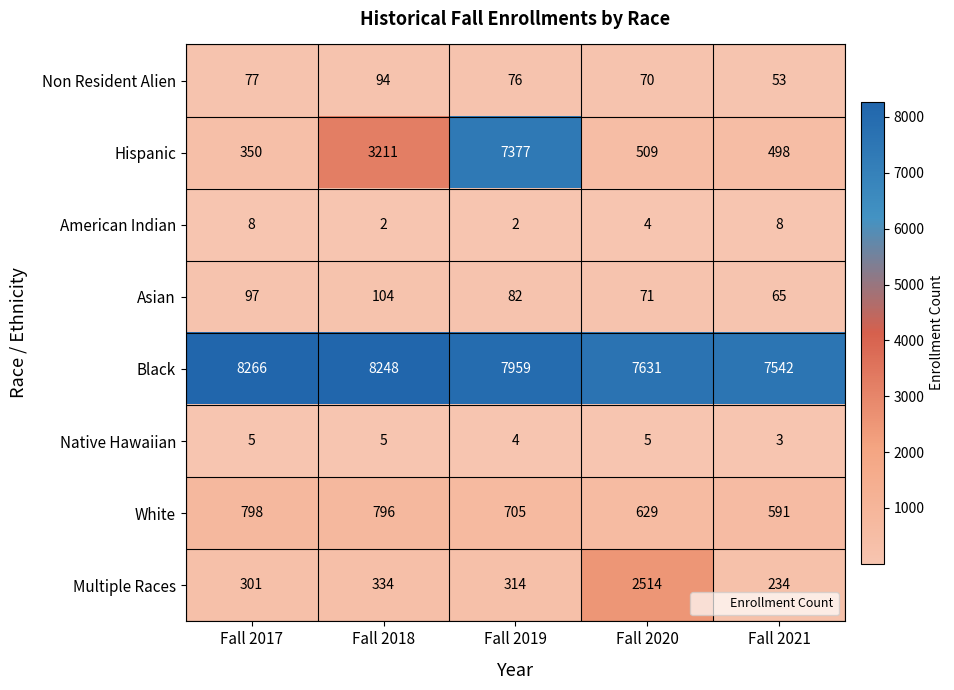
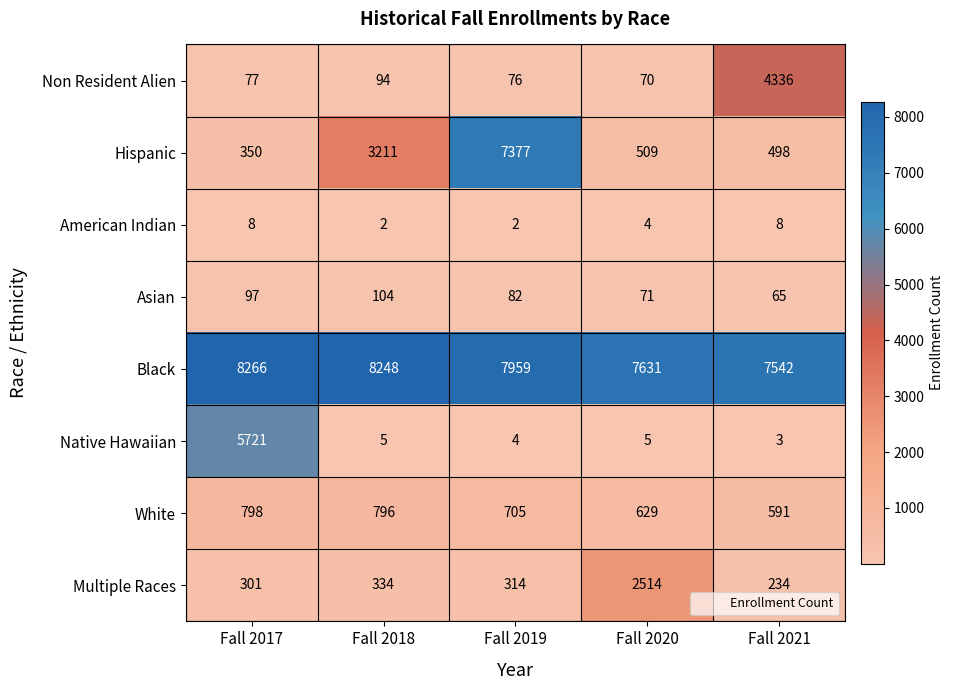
  {
    "Non Resident Alien": {
      "Fall 2017": 77,
      "Fall 2018": 94,
      "Fall 2019": 76,
      "Fall 2020": 70,
-     "Fall 2021": 53
+     "Fall 2021": 4336
    },
    "Hispanic": {
      "Fall 2017": 350,
      "Fall 2018": 3211,
      "Fall 2019": 7377,
      "Fall 2020": 509,
      "Fall 2021": 498
    },
    "American Indian": {
      "Fall 2017": 8,
      "Fall 2018": 2,
      "Fall 2019": 2,
      "Fall 2020": 4,
      "Fall 2021": 8
    },
    "Asian": {
      "Fall 2017": 97,
      "Fall 2018": 104,
      "Fall 2019": 82,
      "Fall 2020": 71,
      "Fall 2021": 65
    },
    "Black": {
      "Fall 2017": 8266,
      "Fall 2018": 8248,
      "Fall 2019": 7959,
      "Fall 2020": 7631,
      "Fall 2021": 7542
    },
    "Native Hawaiian": {
-     "Fall 2017": 5,
+     "Fall 2017": 5721,
      "Fall 2018": 5,
      "Fall 2019": 4,
      "Fall 2020": 5,
      "Fall 2021": 3
    },
    "White": {
      "Fall 2017": 798,
      "Fall 2018": 796,
      "Fall 2019": 705,
      "Fall 2020": 629,
      "Fall 2021": 591
    },
    "Multiple Races": {
      "Fall 2017": 301,
      "Fall 2018": 334,
      "Fall 2019": 314,
      "Fall 2020": 2514
    }
  }
